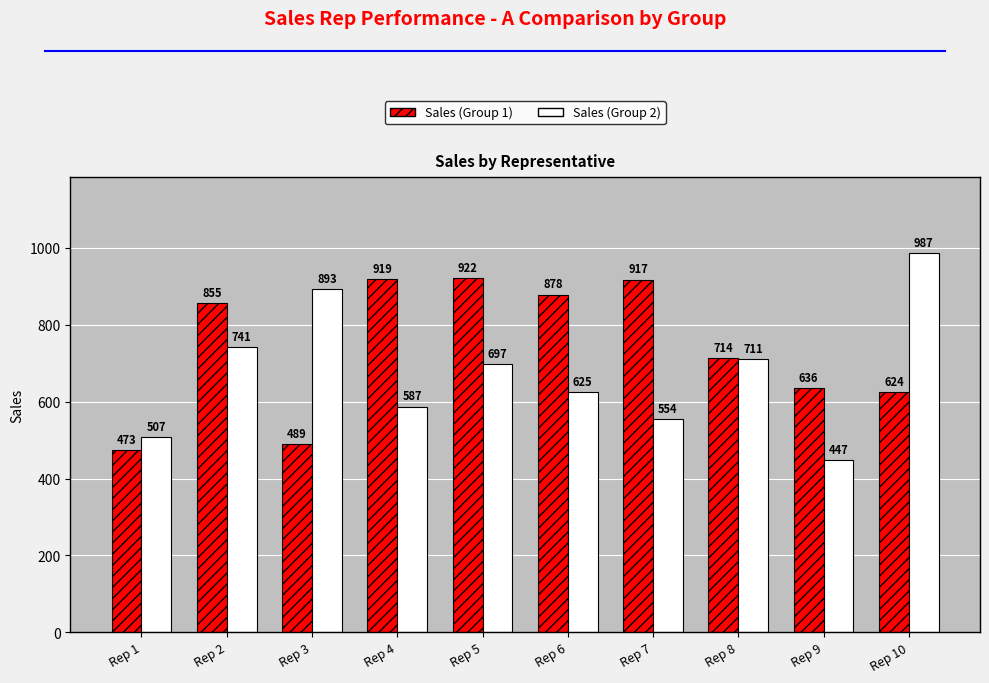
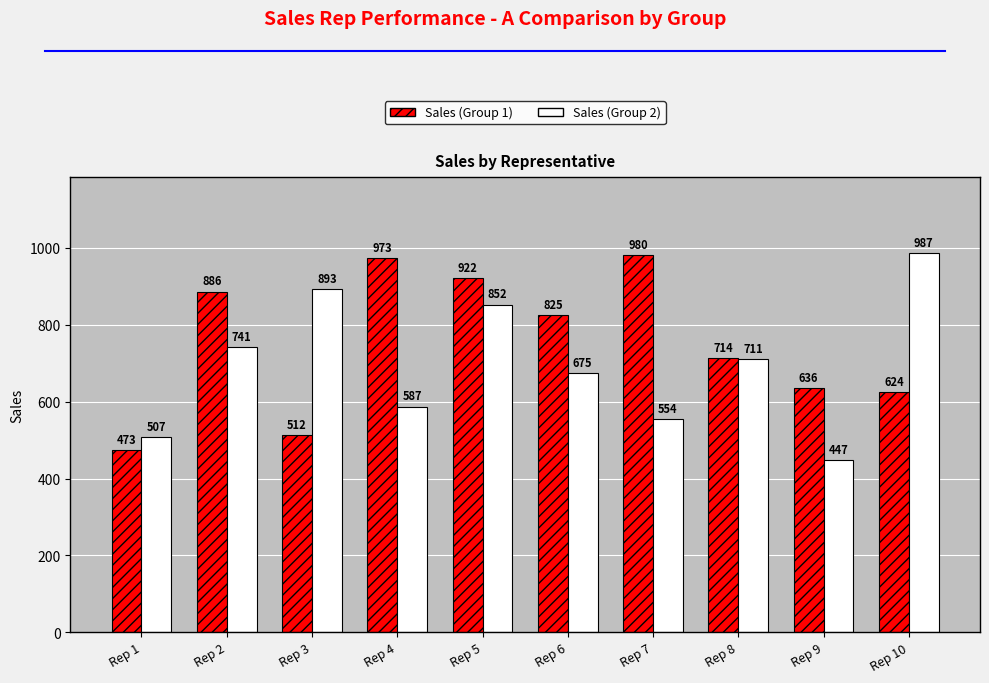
  {
    "Sales (Group 1)": {
      "Rep 1": 473,
-     "Rep 2": 855,
-     "Rep 3": 489,
-     "Rep 4": 919,
+     "Rep 2": 886,
+     "Rep 3": 512,
+     "Rep 4": 973,
      "Rep 5": 922,
-     "Rep 6": 878,
-     "Rep 7": 917,
+     "Rep 6": 825,
+     "Rep 7": 980,
      "Rep 8": 714,
      "Rep 9": 636,
      "Rep 10": 624
    },
    "Sales (Group 2)": {
      "Rep 1": 507,
      "Rep 2": 741,
      "Rep 3": 893,
      "Rep 4": 587,
-     "Rep 5": 697,
-     "Rep 6": 625,
+     "Rep 5": 852,
+     "Rep 6": 675,
      "Rep 7": 554,
      "Rep 8": 711,
      "Rep 9": 447,
      "Rep 10": 987
    }
  }
